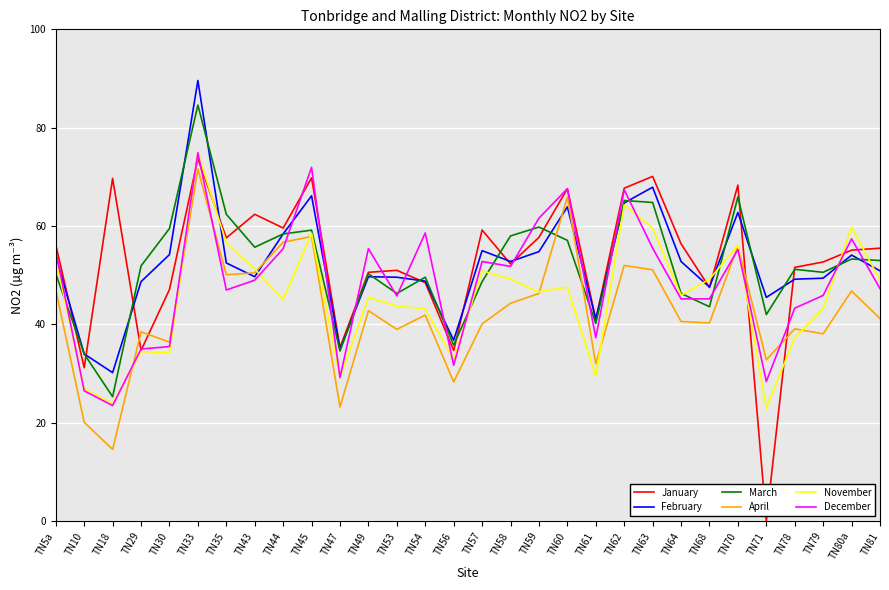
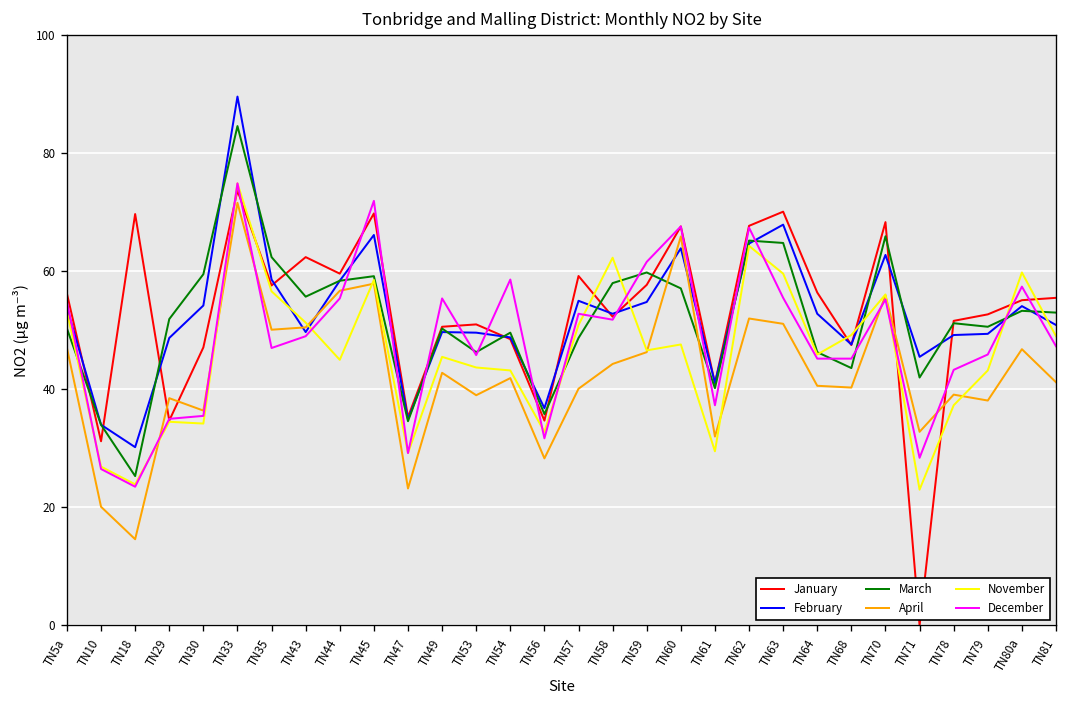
  {
    "January": {
      "TN5a": 56,
      "TN10": 31,
      "TN18": 70,
      "TN30": 47,
      "TN33": 74,
      "TN35": 58,
      "TN43": 62,
      "TN44": 60,
      "TN45": 70,
      "TN53": 51,
      "TN56": 35,
      "TN57": 59,
      "TN59": 58,
      "TN63": 70,
      "TN64": 56,
      "TN70": 68,
      "TN71": 0,
      "TN79": 53,
      "TN80a": 55,
      "TN81": 56
    },
    "February": {
      "TN5a": 54,
      "TN18": 30,
      "TN29": 49,
      "TN30": 54,
      "TN33": 90,
-     "TN35": 53,
+     "TN35": 59,
      "TN43": 50,
      "TN45": 66,
      "TN49": 50,
      "TN53": 50,
      "TN56": 37,
      "TN57": 55,
      "TN59": 55,
      "TN60": 64,
      "TN63": 68,
      "TN64": 53,
      "TN70": 63,
      "TN71": 46,
      "TN78": 49,
      "TN79": 49,
      "TN80a": 54,
      "TN81": 51
    },
    "March": {
      "TN5a": 50,
      "TN18": 25,
      "TN29": 52,
      "TN30": 60,
      "TN33": 85,
      "TN35": 62,
      "TN43": 56,
      "TN45": 59,
      "TN54": 50,
      "TN56": 36,
      "TN57": 49,
      "TN58": 58,
      "TN59": 60,
      "TN60": 57,
      "TN61": 40,
      "TN63": 65,
      "TN68": 44,
      "TN70": 66,
      "TN71": 42,
      "TN79": 51,
      "TN80a": 53,
      "TN81": 53
    },
    "April": {
      "TN5a": 47,
      "TN10": 20,
      "TN18": 15,
      "TN29": 39,
      "TN30": 36,
      "TN33": 72,
      "TN35": 50,
      "TN43": 51,
      "TN44": 57,
      "TN45": 58,
      "TN47": 23,
      "TN49": 43,
      "TN53": 39,
      "TN54": 42,
      "TN56": 28,
      "TN57": 40,
      "TN58": 44,
      "TN60": 66,
      "TN61": 32,
      "TN62": 52,
      "TN63": 51,
      "TN64": 41,
      "TN68": 40,
      "TN71": 33,
      "TN78": 39,
      "TN79": 38,
      "TN80a": 47,
      "TN81": 41
    },
    "November": {
      "TN5a": 53,
      "TN30": 34,
      "TN35": 57,
      "TN43": 51,
      "TN44": 45,
      "TN45": 59,
      "TN49": 46,
      "TN53": 44,
      "TN54": 43,
      "TN56": 33,
      "TN57": 51,
-     "TN58": 49,
+     "TN58": 62,
      "TN60": 48,
      "TN61": 30,
      "TN63": 60,
      "TN68": 49,
      "TN71": 23,
      "TN78": 37,
      "TN79": 43,
      "TN80a": 60,
      "TN81": 49
    },
    "December": {
      "TN5a": 55,
      "TN30": 36,
      "TN35": 47,
      "TN43": 49,
      "TN44": 55,
      "TN45": 72,
      "TN49": 55,
      "TN54": 59,
      "TN56": 32,
      "TN57": 53,
      "TN59": 62,
      "TN61": 37,
      "TN63": 56,
      "TN64": 45,
      "TN68": 45,
      "TN70": 55,
      "TN71": 28,
      "TN78": 43,
      "TN79": 46,
      "TN80a": 57,
      "TN81": 47
    }
  }
